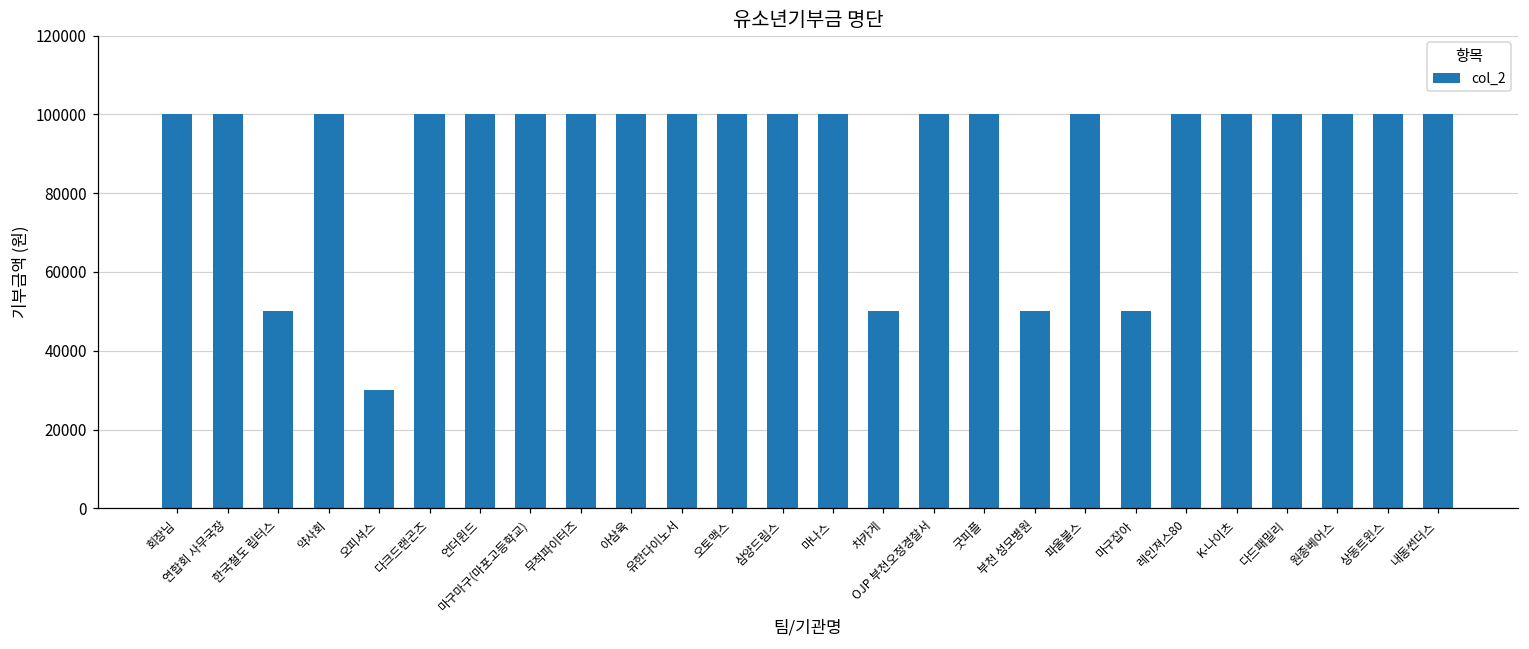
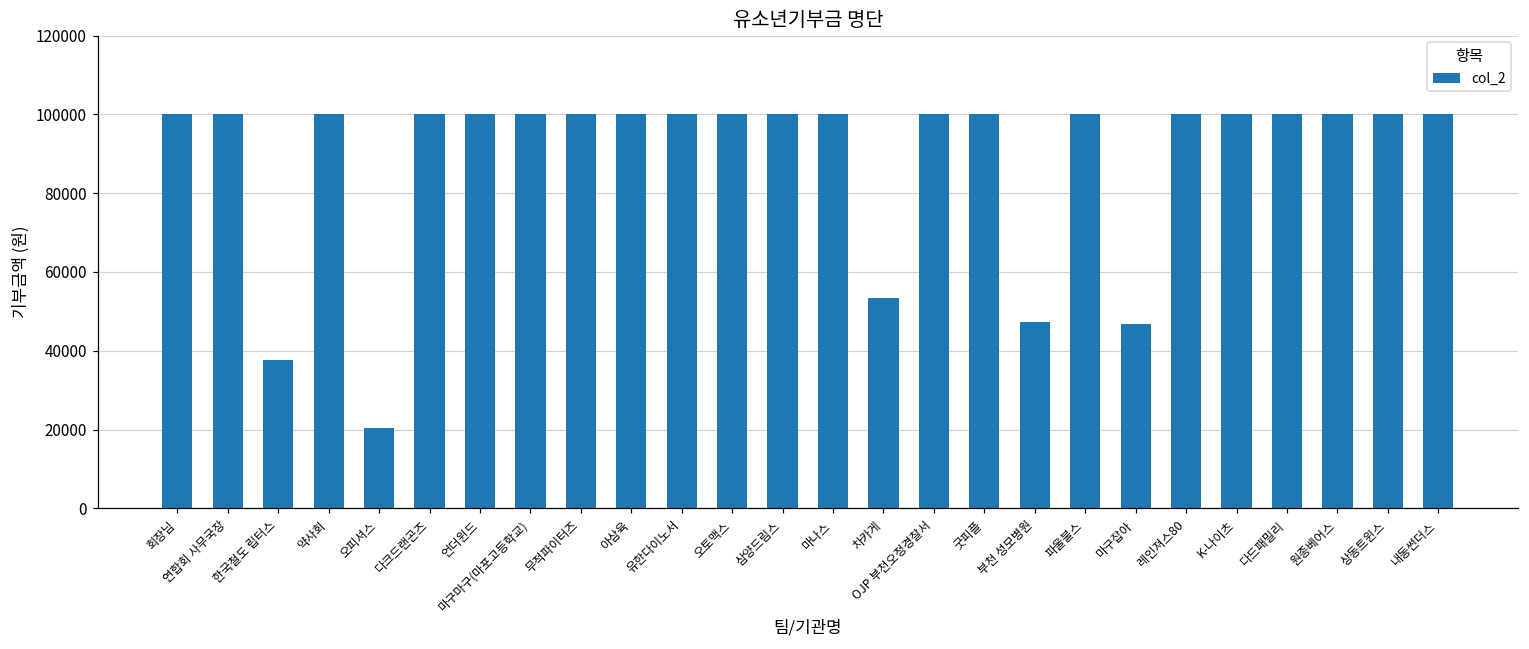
  {
    "회장님": 100000,
    "연합회 사무국장": 100000,
-   "한국철도 립터스": 50000,
+   "한국철도 립터스": 38000,
    "약사회": 100000,
-   "오피셔스": 30000,
+   "오피셔스": 20000,
    "다크드랜곤즈": 100000,
    "언더윈드": 100000,
    "마구마구(마포고등학교)": 100000,
    "무적파이터즈": 100000,
    "아삼육": 100000,
    "유한다이노서": 100000,
    "오토맥스": 100000,
    "삼양드림스": 100000,
    "마나스": 100000,
-   "차카게": 50000,
+   "차카게": 53000,
    "OJP 부천오정경찰서": 100000,
    "굿피플": 100000,
-   "부천 성모병원": 50000,
+   "부천 성모병원": 47000,
    "파울불스": 100000,
-   "마구잡아": 50000,
+   "마구잡아": 47000,
    "레인져스80": 100000,
    "K-나이츠": 100000,
    "다드패밀리": 100000,
    "원종베어스": 100000,
    "상동트윈스": 100000,
    "내동썬더스": 100000
  }
